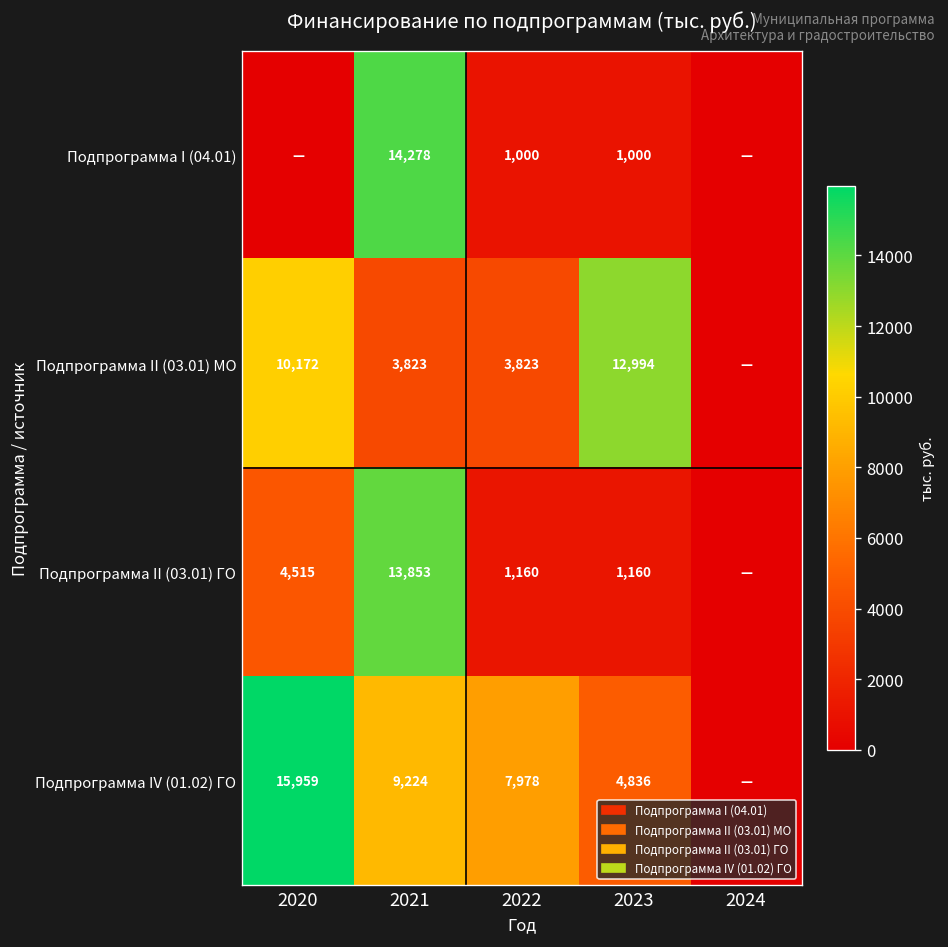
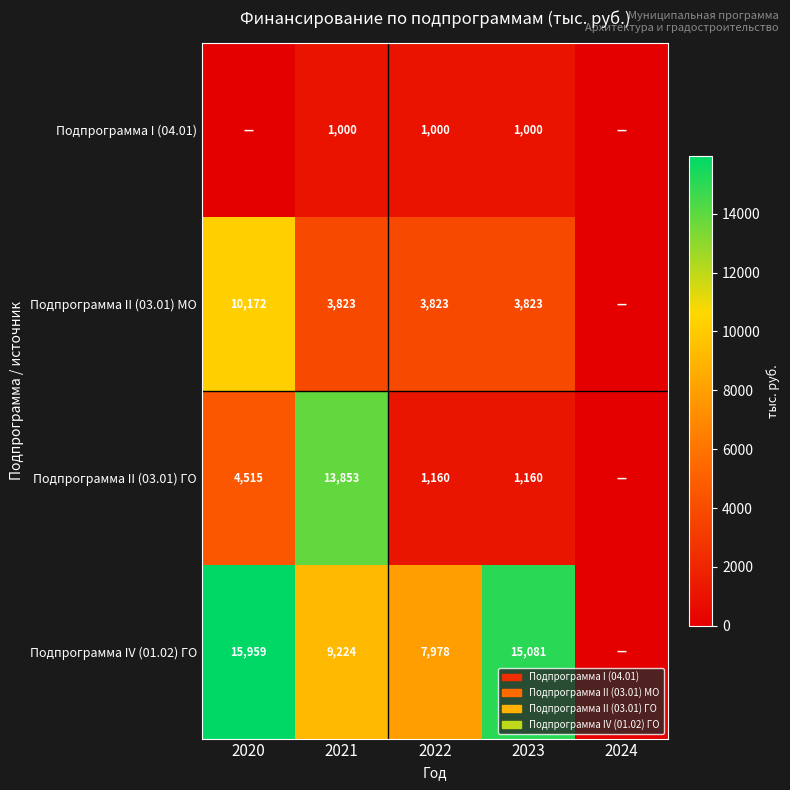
  {
    "Подпрограмма I (04.01)": {
-     "2021": "14,278",
+     "2021": "1,000",
      "2022": "1,000",
      "2023": "1,000"
    },
    "Подпрограмма II (03.01) МО": {
      "2020": "10,172",
      "2021": "3,823",
      "2022": "3,823",
-     "2023": "12,994"
+     "2023": "3,823"
    },
    "Подпрограмма II (03.01) ГО": {
      "2020": "4,515",
      "2021": "13,853",
      "2022": "1,160",
      "2023": "1,160"
    },
    "Подпрограмма IV (01.02) ГО": {
      "2020": "15,959",
      "2021": "9,224",
      "2022": "7,978",
-     "2023": "4,836"
+     "2023": "15,081"
    }
  }
